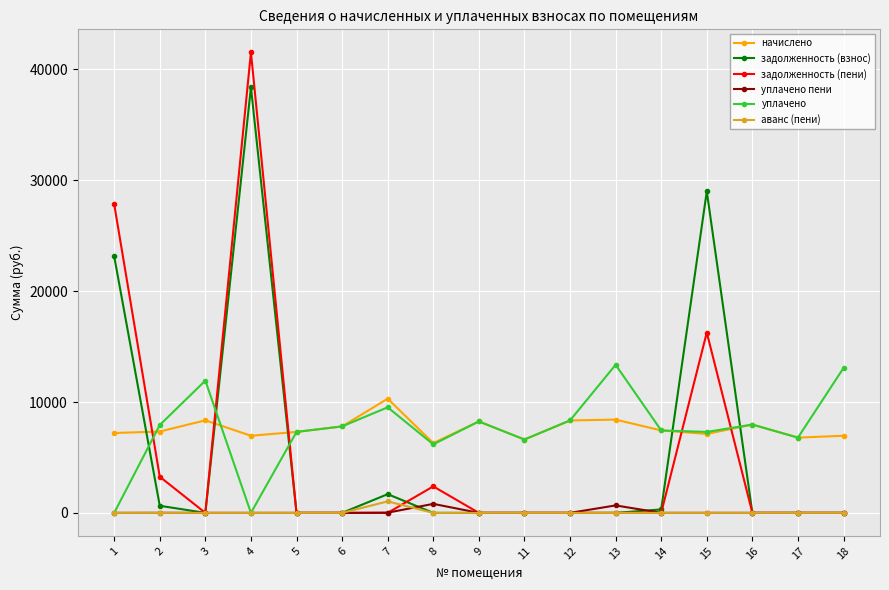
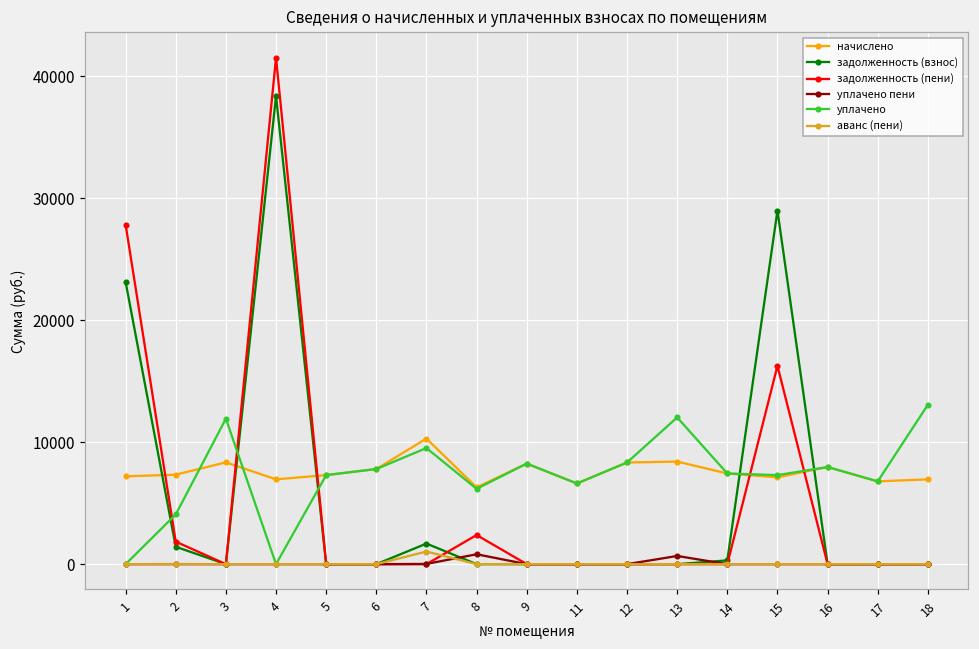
  {
    "задолженность (взнос)": {
      "1": 23100,
-     "2": 600,
+     "2": 1400,
      "4": 38400,
      "7": 1700,
      "14": 300,
      "15": 29000
    },
    "задолженность (пени)": {
      "1": 27800,
-     "2": 3300,
+     "2": 1800,
      "4": 41500,
      "8": 2400,
      "15": 16300
    },
    "уплачено пени": {
      "8": 800,
      "13": 700
    },
    "уплачено": {
-     "2": 7900,
+     "2": 4100,
      "3": 11900,
      "7": 9500,
-     "13": 13400,
+     "13": 12000,
      "18": 13100
    }
  }
